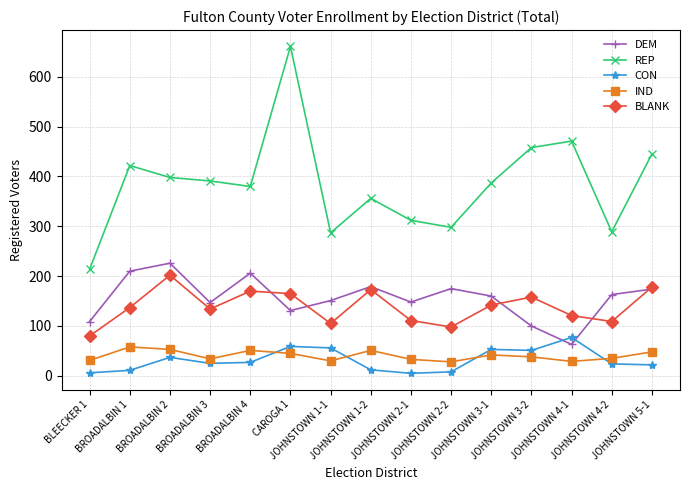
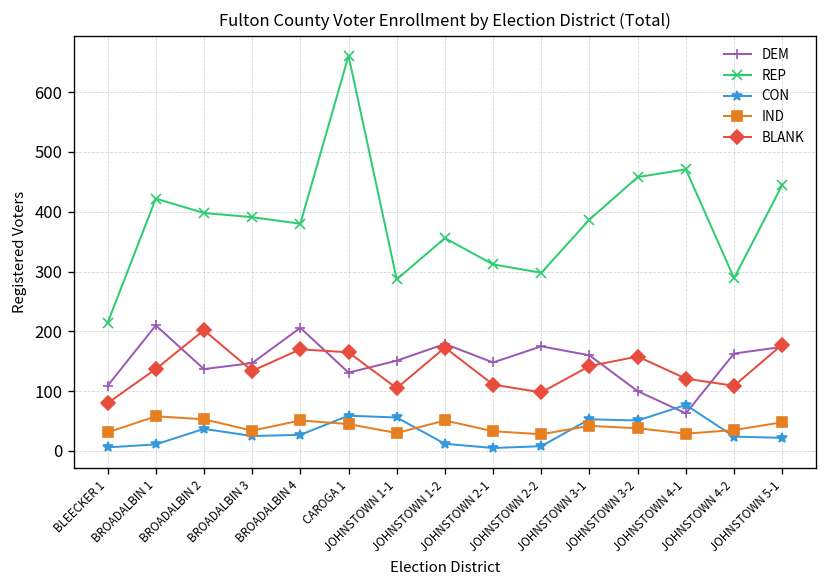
  {
    "DEM": {
      "BLEECKER 1": 110,
      "BROADALBIN 1": 210,
-     "BROADALBIN 2": 230,
+     "BROADALBIN 2": 140,
      "BROADALBIN 3": 150,
      "BROADALBIN 4": 210,
      "CAROGA 1": 130,
      "JOHNSTOWN 1-1": 150,
      "JOHNSTOWN 1-2": 180,
      "JOHNSTOWN 2-1": 150,
      "JOHNSTOWN 2-2": 180,
      "JOHNSTOWN 3-1": 160,
      "JOHNSTOWN 3-2": 100,
      "JOHNSTOWN 4-1": 60,
      "JOHNSTOWN 4-2": 160
    },
    "REP": {
      "BLEECKER 1": 210,
      "BROADALBIN 1": 420,
      "BROADALBIN 2": 400,
      "BROADALBIN 3": 390,
      "BROADALBIN 4": 380,
      "CAROGA 1": 660,
      "JOHNSTOWN 1-1": 290,
      "JOHNSTOWN 1-2": 360,
      "JOHNSTOWN 2-1": 310,
      "JOHNSTOWN 2-2": 300,
      "JOHNSTOWN 3-1": 390,
      "JOHNSTOWN 3-2": 460,
      "JOHNSTOWN 4-1": 470,
      "JOHNSTOWN 4-2": 290,
      "JOHNSTOWN 5-1": 450
    },
    "CON": {
      "BLEECKER 1": 10,
      "BROADALBIN 1": 10,
      "BROADALBIN 2": 40,
      "BROADALBIN 3": 30,
      "BROADALBIN 4": 30,
      "CAROGA 1": 60,
      "JOHNSTOWN 1-1": 60,
      "JOHNSTOWN 1-2": 10,
      "JOHNSTOWN 2-1": 10,
      "JOHNSTOWN 2-2": 10,
      "JOHNSTOWN 3-1": 50,
      "JOHNSTOWN 3-2": 50,
      "JOHNSTOWN 4-1": 80,
      "JOHNSTOWN 4-2": 20,
      "JOHNSTOWN 5-1": 20
    }
  }
